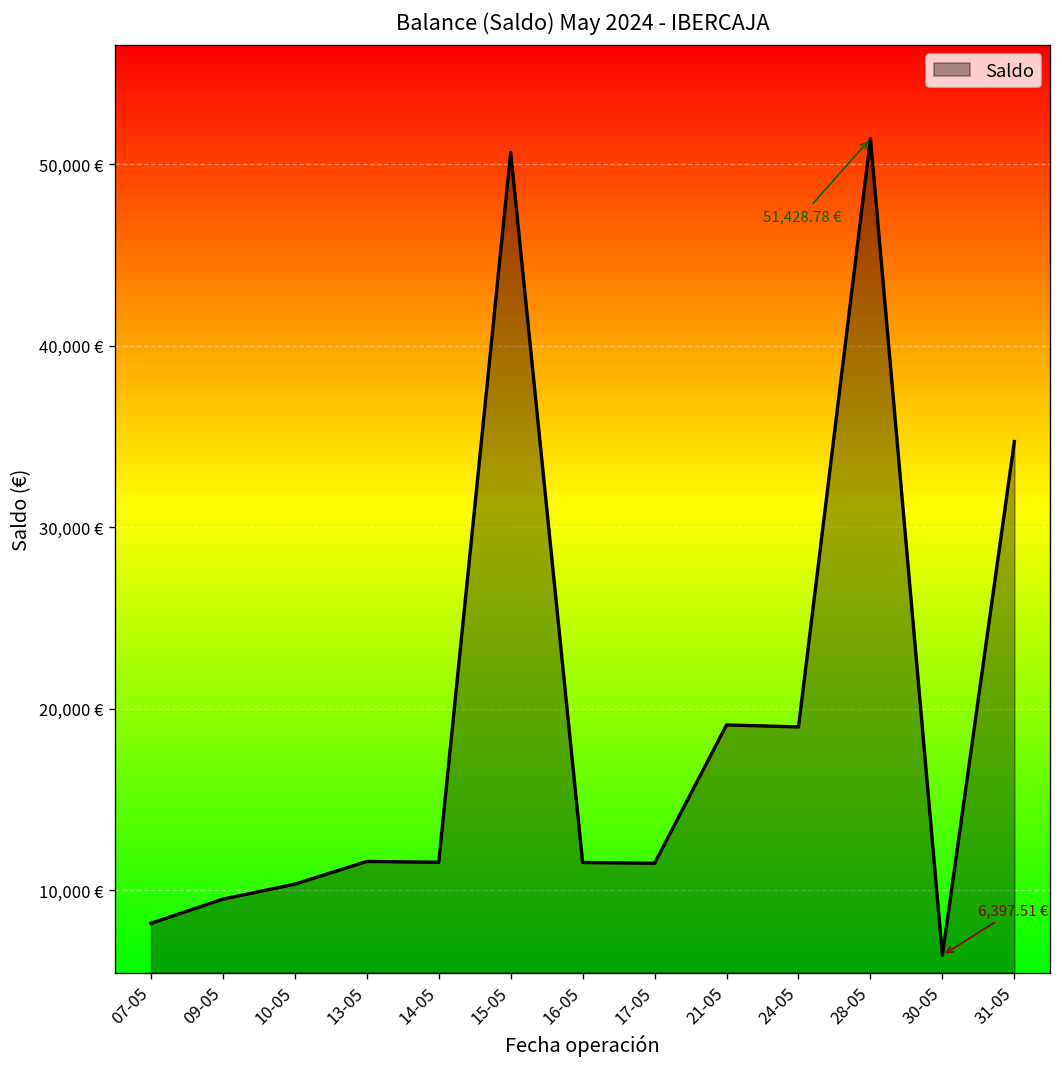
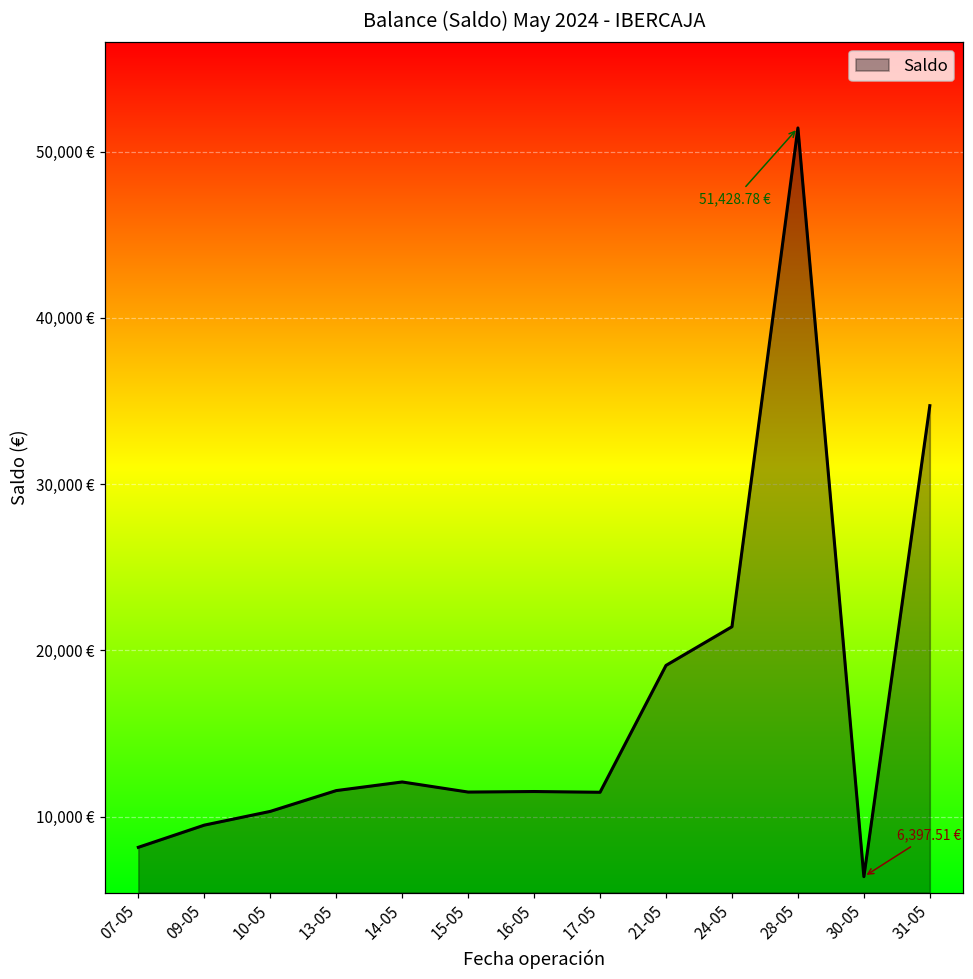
  {
    "07-05": "8,200 €",
    "09-05": "9,500 €",
    "10-05": "10,300 €",
    "13-05": "11,600 €",
-   "14-05": "11,500 €",
-   "15-05": "50,700 €",
+   "14-05": "12,100 €",
+   "15-05": "11,500 €",
    "16-05": "11,500 €",
    "17-05": "11,500 €",
    "21-05": "19,100 €",
-   "24-05": "19,000 €",
+   "24-05": "21,400 €",
    "31-05": "34,700 €"
  }
